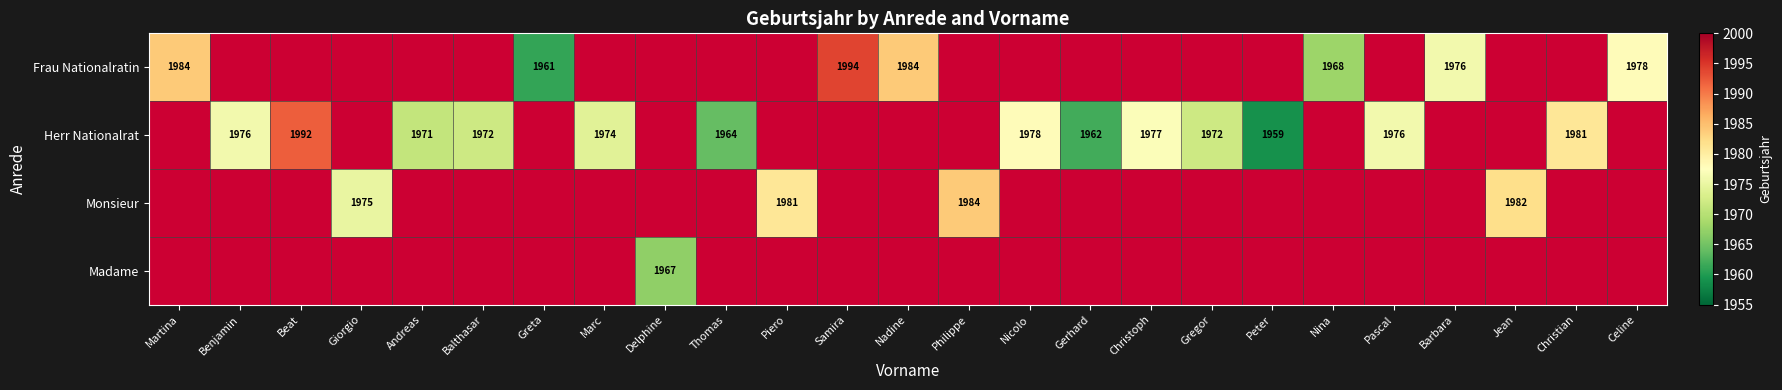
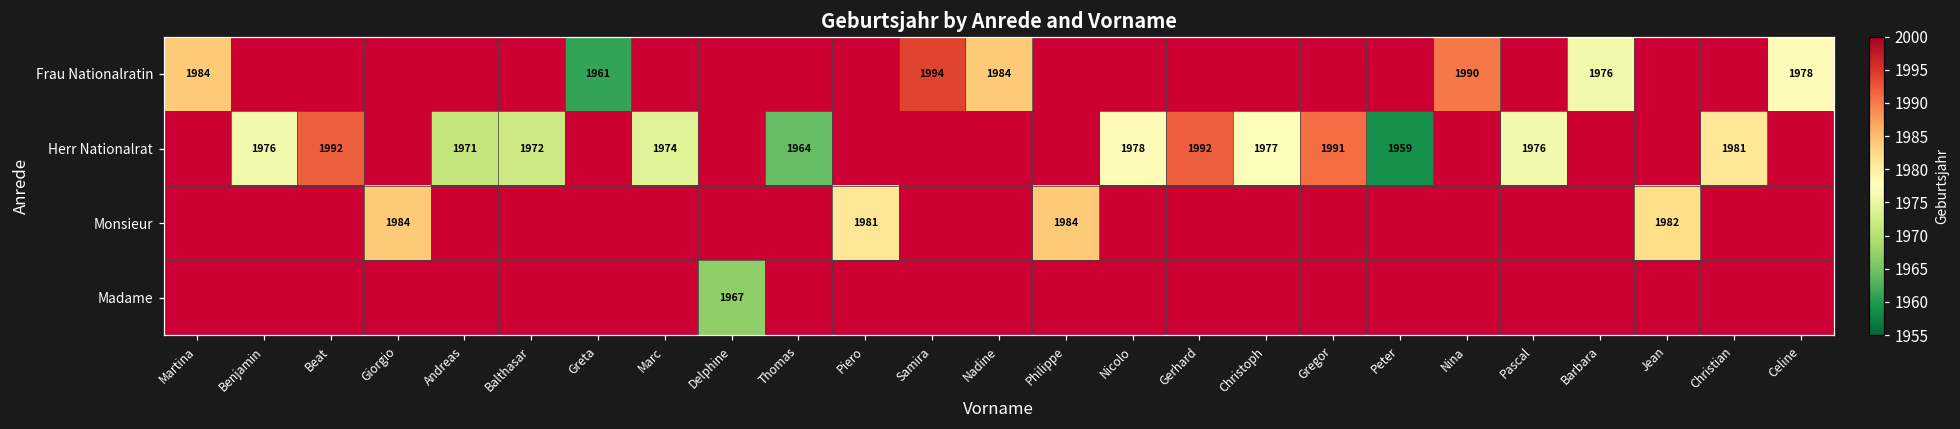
  {
    "Frau Nationalratin": {
      "Martina": 1984,
      "Greta": 1961,
      "Samira": 1994,
      "Nadine": 1984,
-     "Nina": 1968,
+     "Nina": 1990,
      "Barbara": 1976,
      "Celine": 1978
    },
    "Herr Nationalrat": {
      "Benjamin": 1976,
      "Beat": 1992,
      "Andreas": 1971,
      "Balthasar": 1972,
      "Marc": 1974,
      "Thomas": 1964,
      "Nicolo": 1978,
-     "Gerhard": 1962,
+     "Gerhard": 1992,
      "Christoph": 1977,
-     "Gregor": 1972,
+     "Gregor": 1991,
      "Peter": 1959,
      "Pascal": 1976,
      "Christian": 1981
    },
    "Monsieur": {
-     "Giorgio": 1975,
+     "Giorgio": 1984,
      "Piero": 1981,
      "Philippe": 1984,
      "Jean": 1982
    },
    "Madame": {
      "Delphine": 1967
    }
  }
